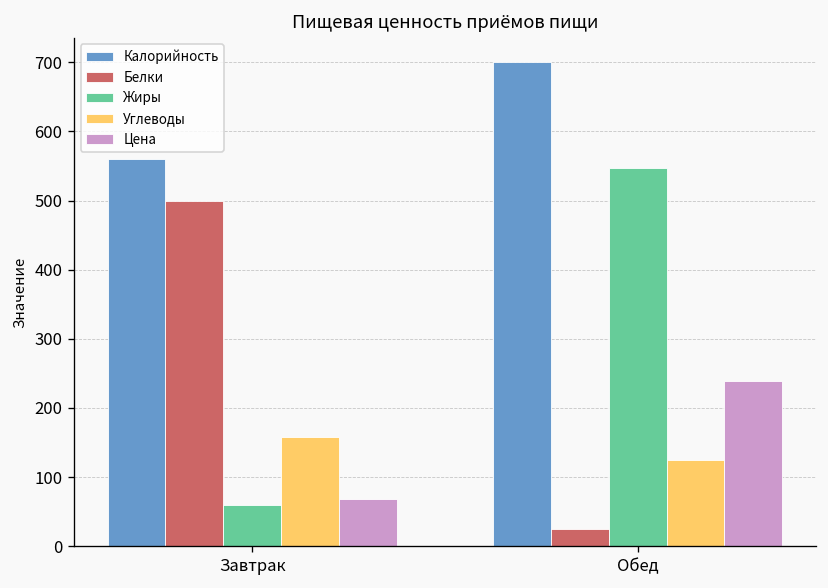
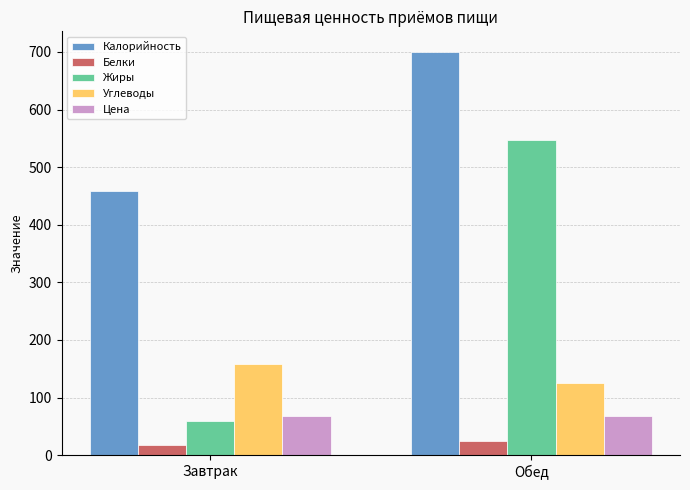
  {
    "Калорийность": {
-     "Завтрак": 560,
+     "Завтрак": 460,
      "Обед": 700
    },
    "Белки": {
-     "Завтрак": 500,
+     "Завтрак": 20,
      "Обед": 30
    },
    "Жиры": {
      "Завтрак": 60,
      "Обед": 550
    },
    "Углеводы": {
      "Завтрак": 160,
      "Обед": 120
    },
    "Цена": {
      "Завтрак": 70,
-     "Обед": 240
+     "Обед": 70
    }
  }
